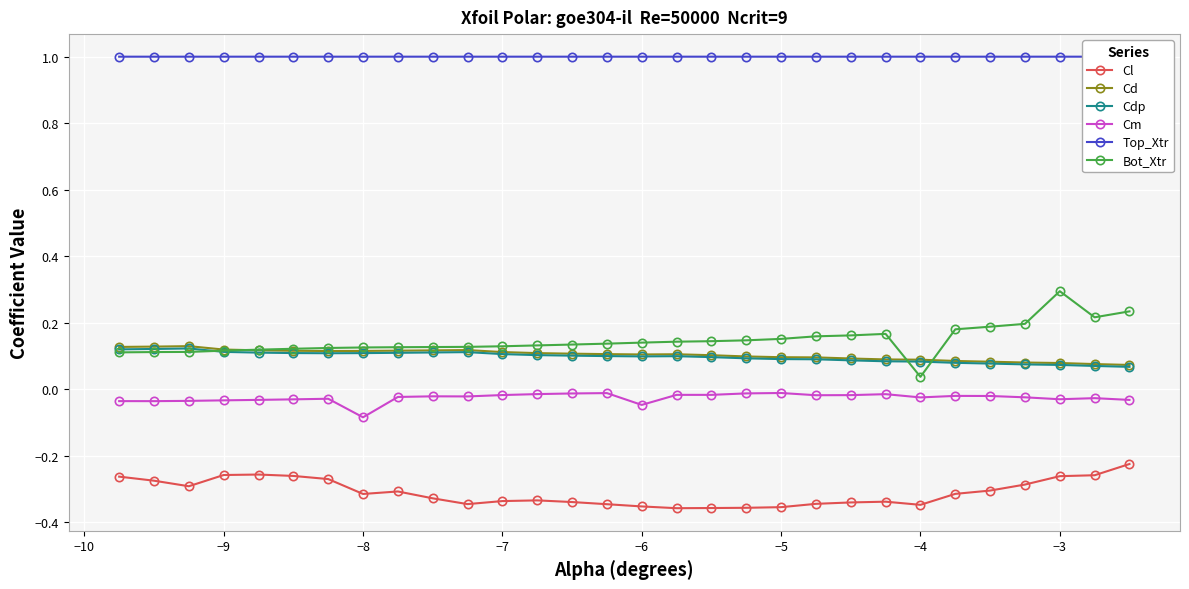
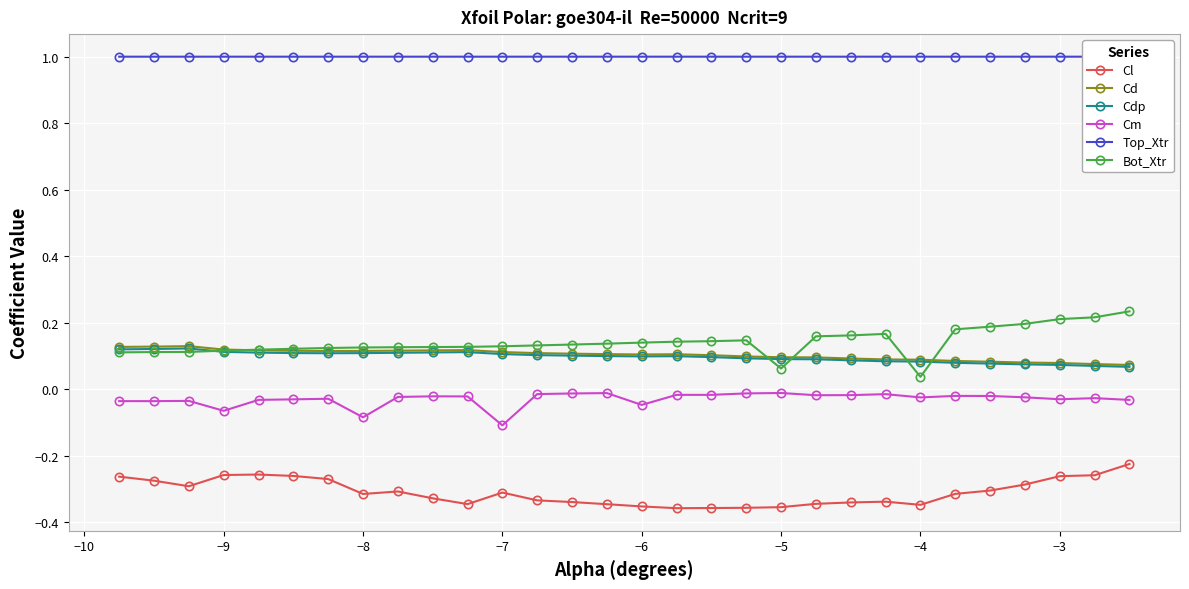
  {
    "Cl": {
      "−9": -0.26,
      "−8": -0.31,
-     "−7": -0.34,
+     "−7": -0.31,
      "−6": -0.35,
      "−5": -0.35,
      "−4": -0.35,
      "−3": -0.26
    },
    "Cm": {
-     "−9": -0.03,
+     "−9": -0.06,
      "−8": -0.08,
-     "−7": -0.02,
+     "−7": -0.11,
      "−6": -0.05,
      "−5": -0.01,
      "−4": -0.02,
      "−3": -0.03
    },
    "Top_Xtr": {
      "−9": 1.00,
      "−8": 1.00,
      "−7": 1.00,
      "−6": 1.00,
      "−5": 1.00,
      "−4": 1.00,
      "−3": 1.00
    },
    "Bot_Xtr": {
      "−8": 0.13,
      "−7": 0.13,
      "−6": 0.14,
-     "−5": 0.15,
+     "−5": 0.06,
      "−4": 0.04,
-     "−3": 0.29
+     "−3": 0.21
    }
  }
